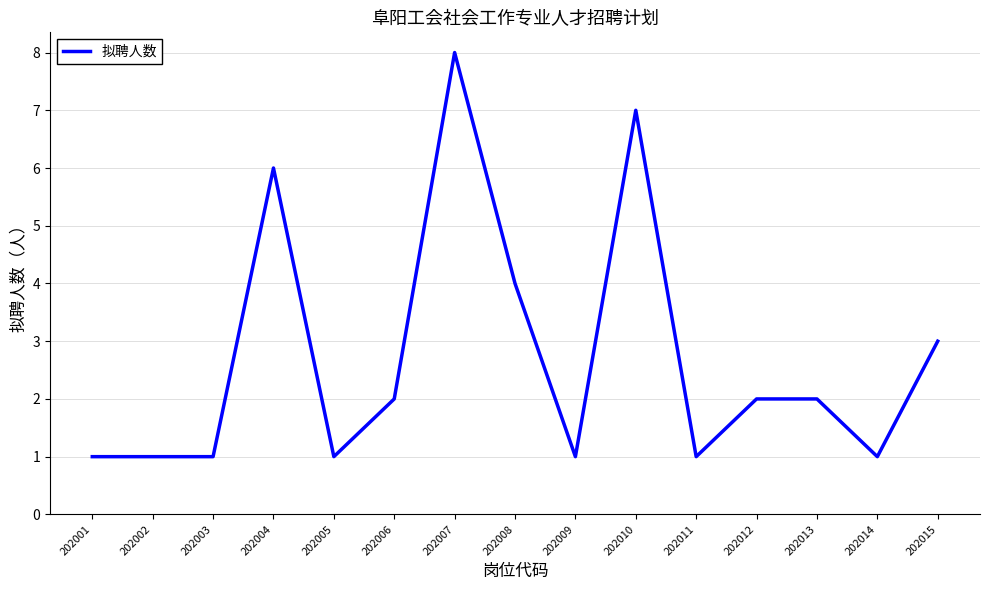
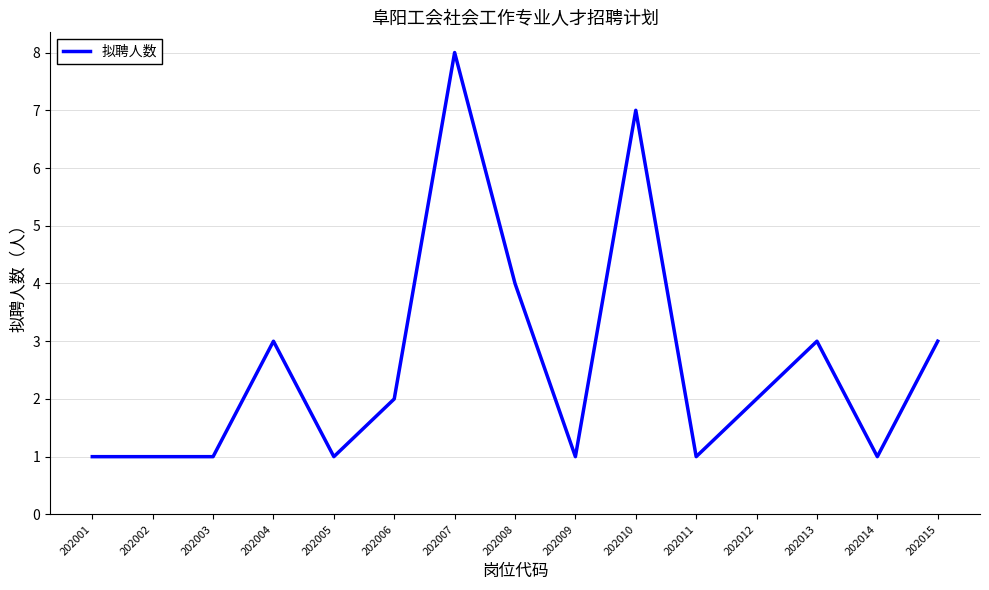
  {
    "202001": 1,
    "202002": 1,
    "202003": 1,
-   "202004": 6,
+   "202004": 3,
    "202005": 1,
    "202006": 2,
    "202007": 8,
    "202008": 4,
    "202009": 1,
    "202010": 7,
    "202011": 1,
    "202012": 2,
-   "202013": 2,
+   "202013": 3,
    "202014": 1,
    "202015": 3
  }
